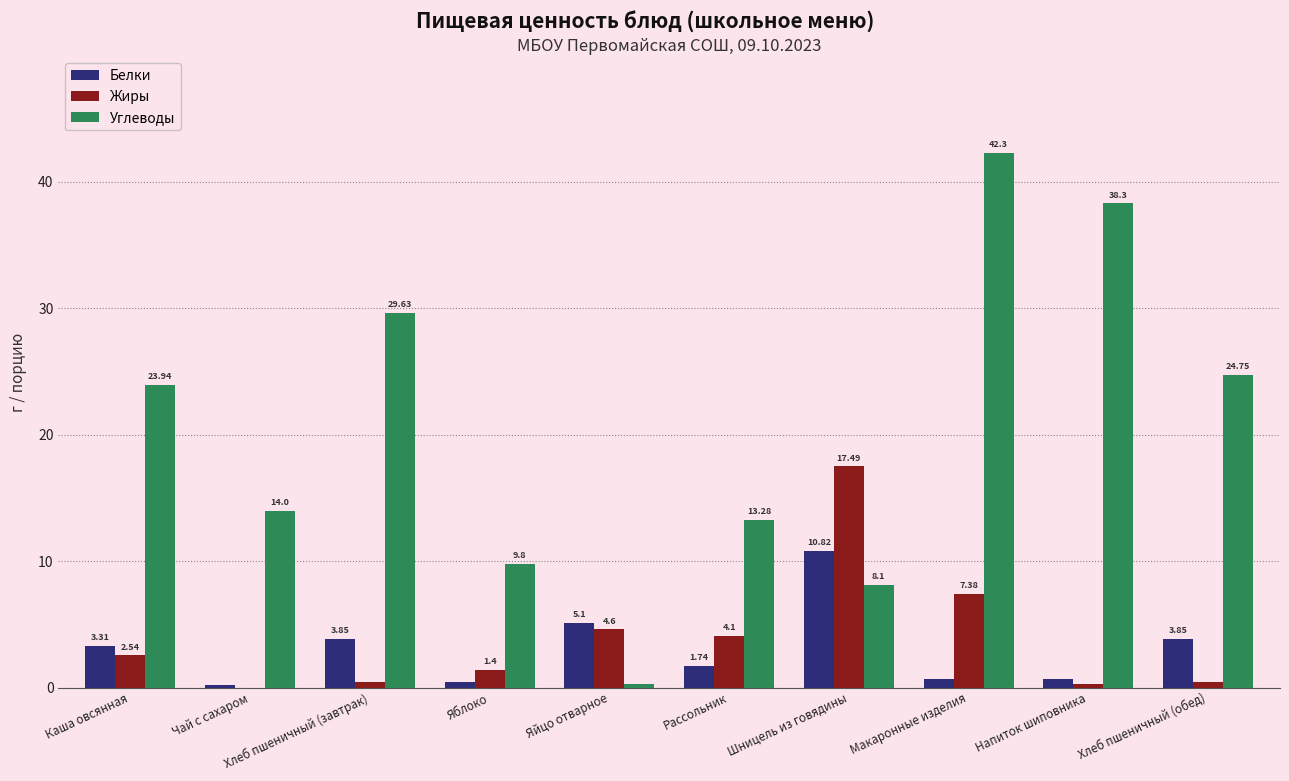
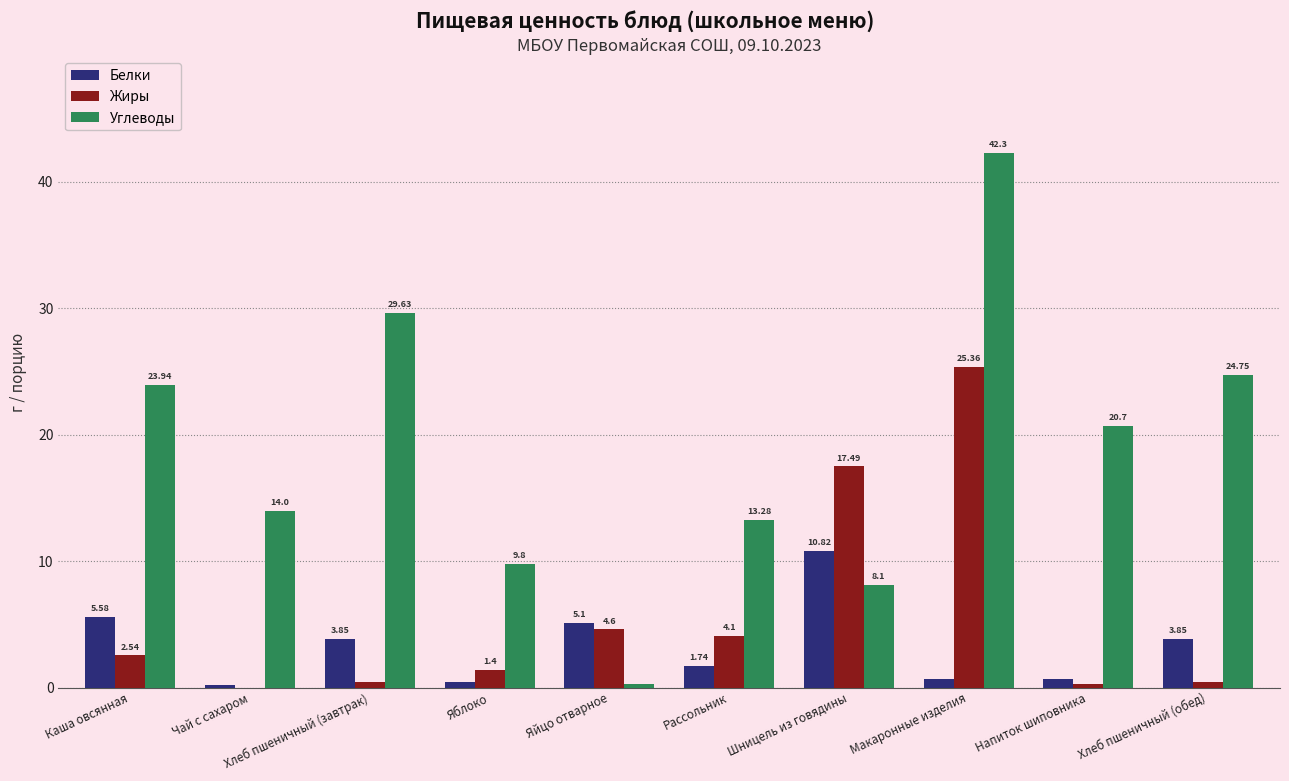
  {
    "Белки": {
-     "Каша овсянная": 3.31,
+     "Каша овсянная": 5.58,
      "Хлеб пшеничный (завтрак)": 3.85,
      "Яйцо отварное": 5.1,
      "Рассольник": 1.74,
      "Шницель из говядины": 10.82,
      "Хлеб пшеничный (обед)": 3.85
    },
    "Жиры": {
      "Каша овсянная": 2.54,
      "Яблоко": 1.4,
      "Яйцо отварное": 4.6,
      "Рассольник": 4.1,
      "Шницель из говядины": 17.49,
-     "Макаронные изделия": 7.38
+     "Макаронные изделия": 25.36
    },
    "Углеводы": {
      "Каша овсянная": 23.94,
      "Чай с сахаром": 14.0,
      "Хлеб пшеничный (завтрак)": 29.63,
      "Яблоко": 9.8,
      "Рассольник": 13.28,
      "Шницель из говядины": 8.1,
      "Макаронные изделия": 42.3,
-     "Напиток шиповника": 38.3,
+     "Напиток шиповника": 20.7,
      "Хлеб пшеничный (обед)": 24.75
    }
  }
